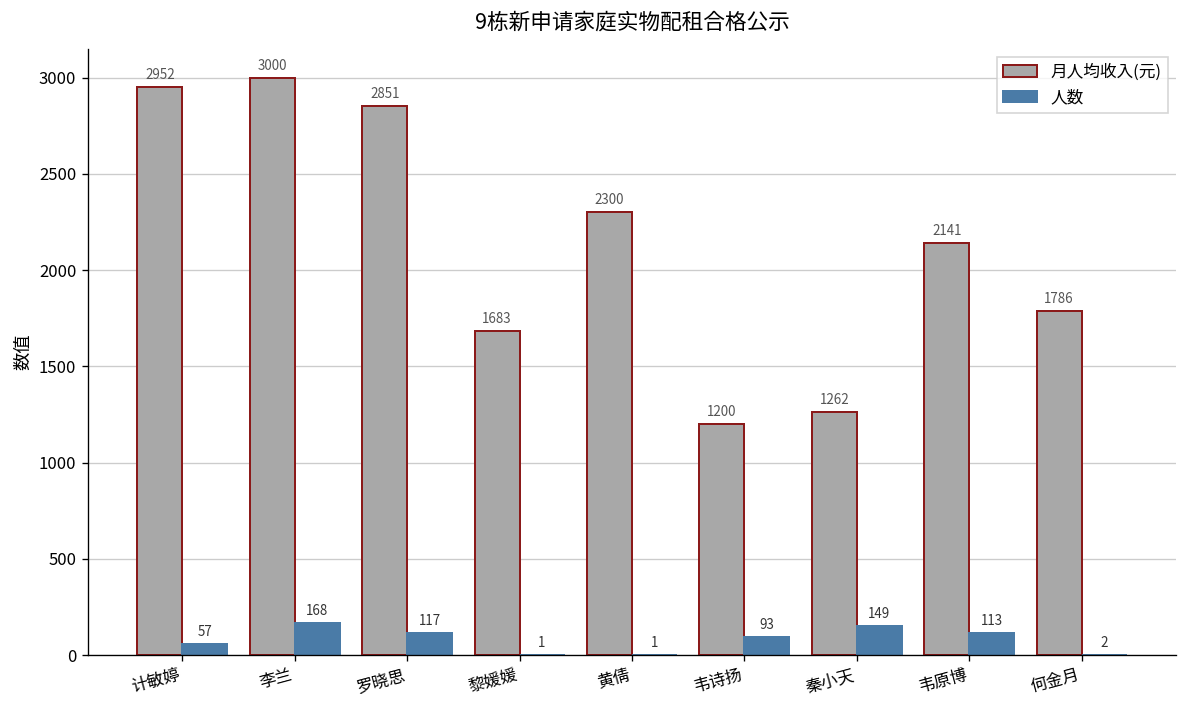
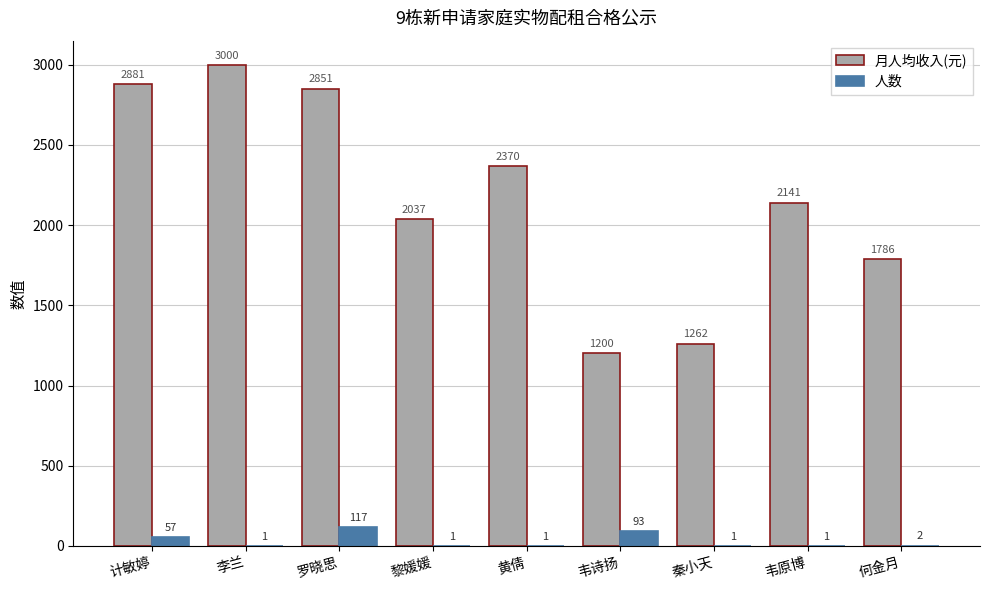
  {
    "月人均收入(元)": {
-     "计敏婷": 2952,
+     "计敏婷": 2881,
      "李兰": 3000,
      "罗晓思": 2851,
-     "黎媛媛": 1683,
-     "黄倩": 2300,
+     "黎媛媛": 2037,
+     "黄倩": 2370,
      "韦诗扬": 1200,
      "秦小天": 1262,
      "韦原博": 2141,
      "何金月": 1786
    },
    "人数": {
      "计敏婷": 57,
-     "李兰": 168,
+     "李兰": 1,
      "罗晓思": 117,
      "黎媛媛": 1,
      "黄倩": 1,
      "韦诗扬": 93,
-     "秦小天": 149,
-     "韦原博": 113,
+     "秦小天": 1,
+     "韦原博": 1,
      "何金月": 2
    }
  }
